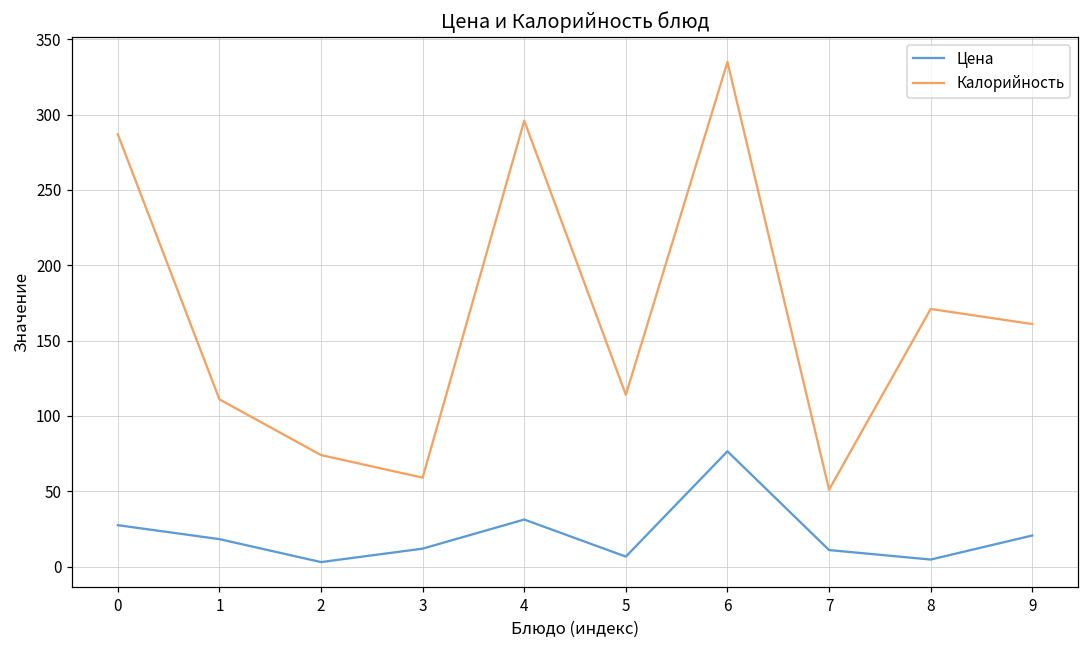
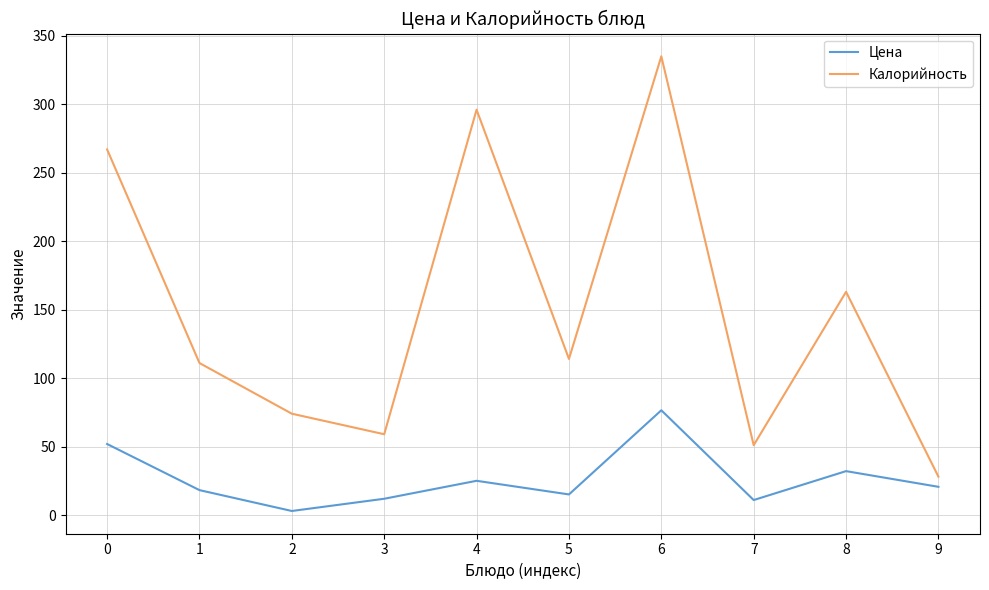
  {
    "Цена": {
-     "0": 27,
+     "0": 52,
      "1": 18,
      "2": 3,
      "3": 12,
-     "4": 31,
-     "5": 7,
+     "4": 25,
+     "5": 15,
      "6": 77,
      "7": 11,
-     "8": 5,
+     "8": 32,
      "9": 21
    },
    "Калорийность": {
-     "0": 287,
+     "0": 267,
      "1": 111,
      "2": 74,
      "3": 59,
      "4": 296,
      "5": 114,
      "6": 335,
      "7": 51,
-     "8": 171,
-     "9": 161
+     "8": 163,
+     "9": 28
    }
  }
